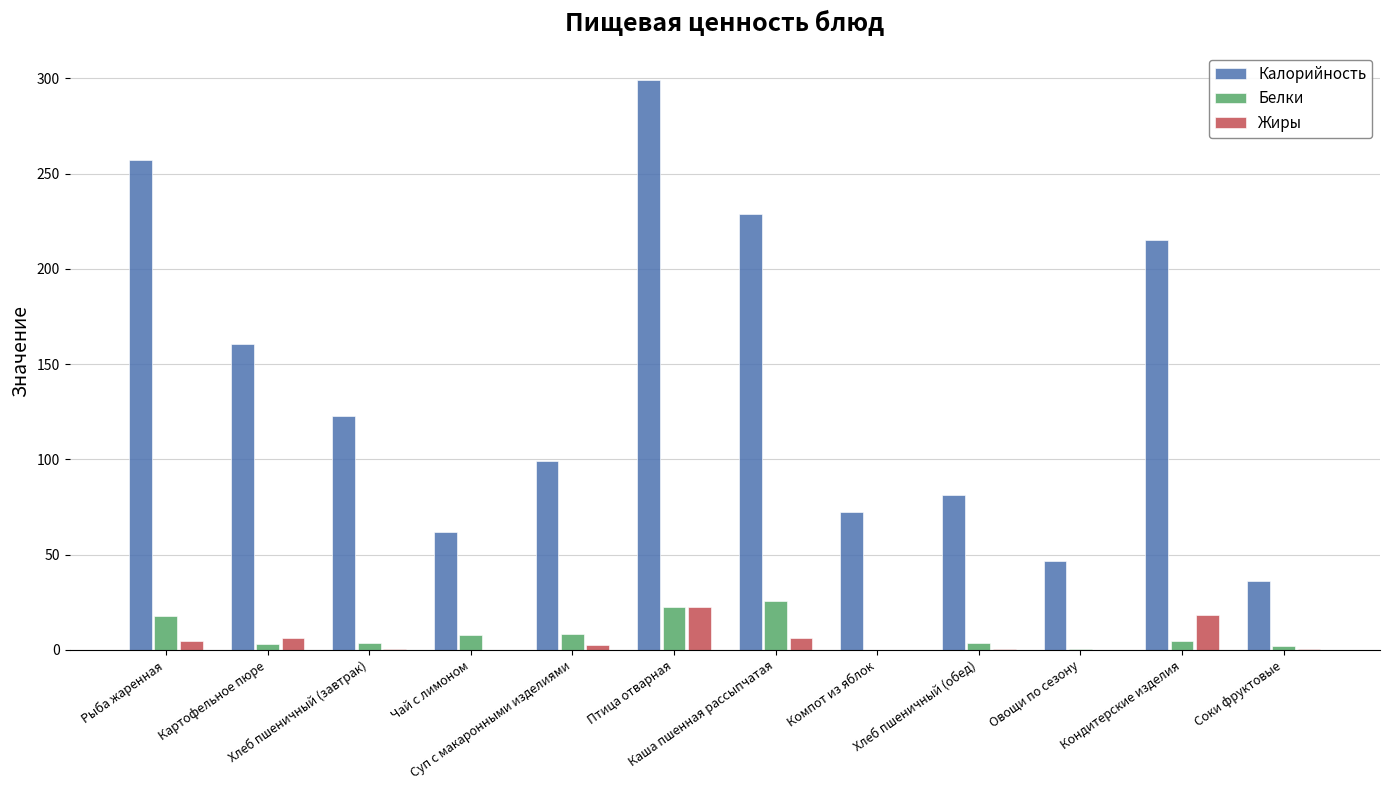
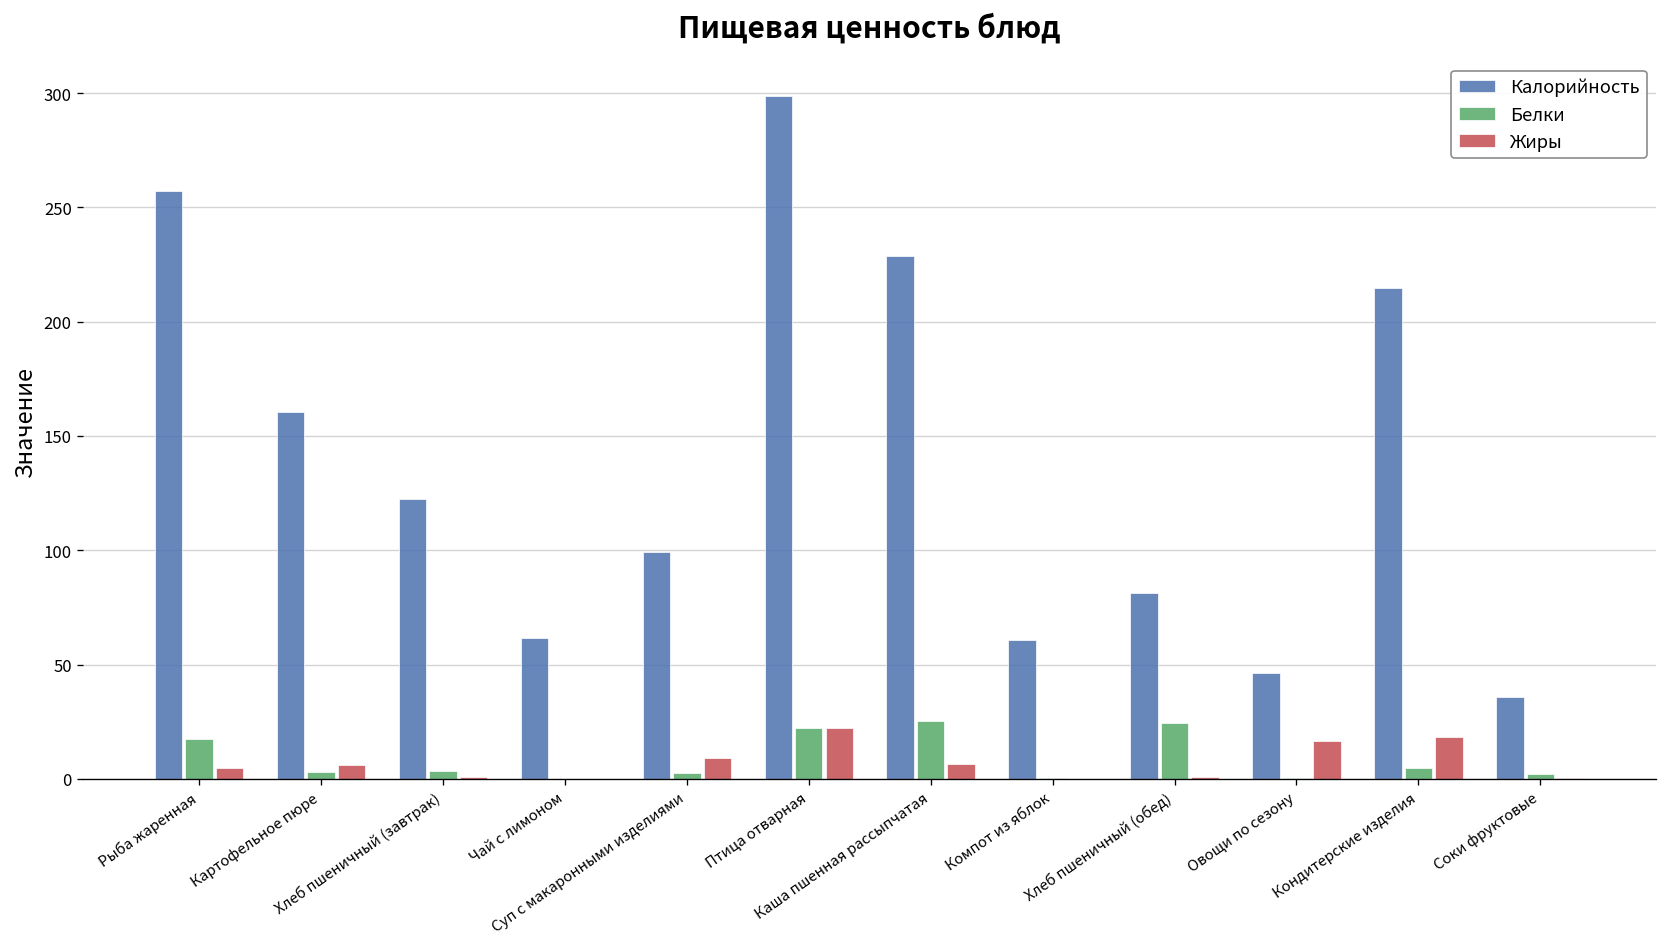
  {
    "Калорийность": {
      "Рыба жаренная": 257,
      "Картофельное пюре": 160,
      "Хлеб пшеничный (завтрак)": 123,
      "Чай с лимоном": 62,
      "Суп с макаронными изделиями": 99,
      "Птица отварная": 299,
      "Каша пшенная рассыпчатая": 229,
-     "Компот из яблок": 73,
+     "Компот из яблок": 61,
      "Хлеб пшеничный (обед)": 82,
      "Овощи по сезону": 47,
      "Кондитерские изделия": 215,
      "Соки фруктовые": 36
    },
    "Белки": {
      "Рыба жаренная": 18,
      "Картофельное пюре": 3,
      "Хлеб пшеничный (завтрак)": 3,
-     "Чай с лимоном": 8,
-     "Суп с макаронными изделиями": 8,
+     "Чай с лимоном": 0,
+     "Суп с макаронными изделиями": 3,
      "Птица отварная": 22,
      "Каша пшенная рассыпчатая": 25,
-     "Хлеб пшеничный (обед)": 3,
+     "Хлеб пшеничный (обед)": 24,
      "Кондитерские изделия": 5,
      "Соки фруктовые": 2
    },
    "Жиры": {
      "Рыба жаренная": 5,
      "Картофельное пюре": 6,
-     "Суп с макаронными изделиями": 2,
+     "Суп с макаронными изделиями": 9,
      "Птица отварная": 22,
      "Каша пшенная рассыпчатая": 6,
      "Компот из яблок": 0,
-     "Овощи по сезону": 0,
+     "Овощи по сезону": 17,
      "Кондитерские изделия": 18
    }
  }
